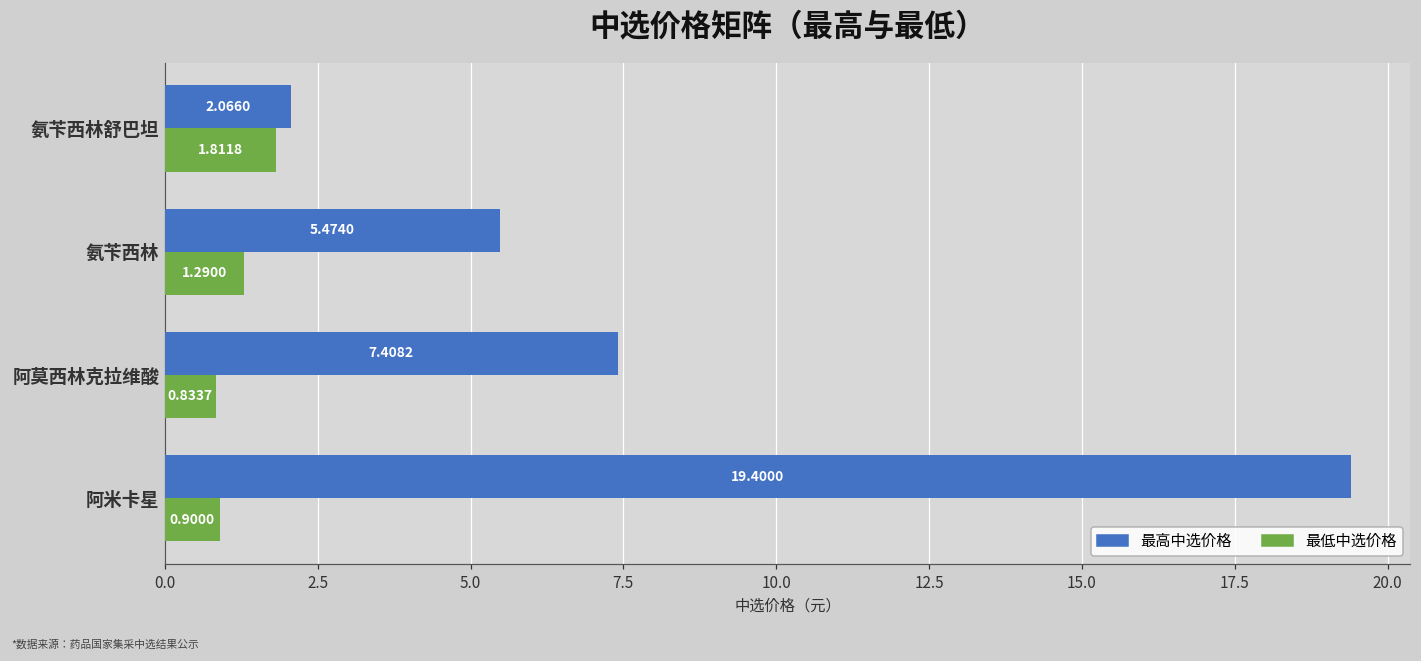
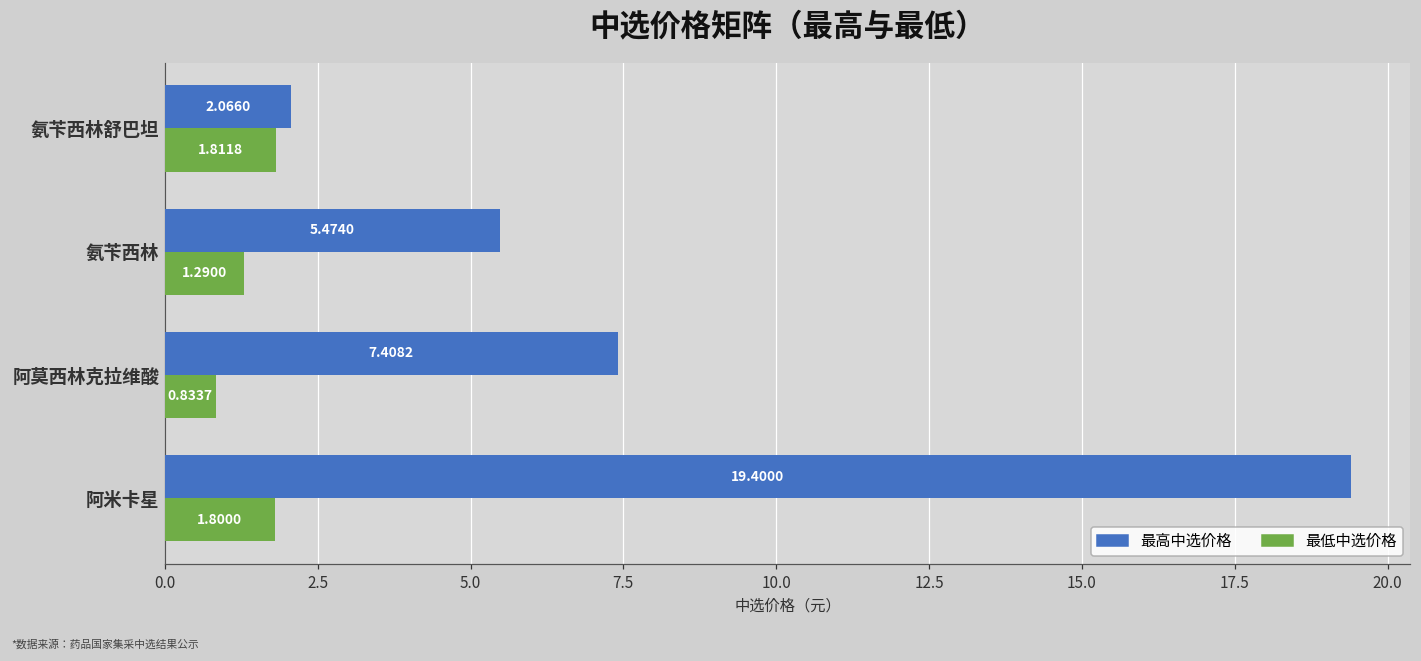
  {
    "最高中选价格": {
      "氨苄西林舒巴坦": 2.0660,
      "氨苄西林": 5.4740,
      "阿莫西林克拉维酸": 7.4082,
      "阿米卡星": 19.4000
    },
    "最低中选价格": {
      "氨苄西林舒巴坦": 1.8118,
      "氨苄西林": 1.2900,
      "阿莫西林克拉维酸": 0.8337,
-     "阿米卡星": 0.9000
+     "阿米卡星": 1.8000
    }
  }
